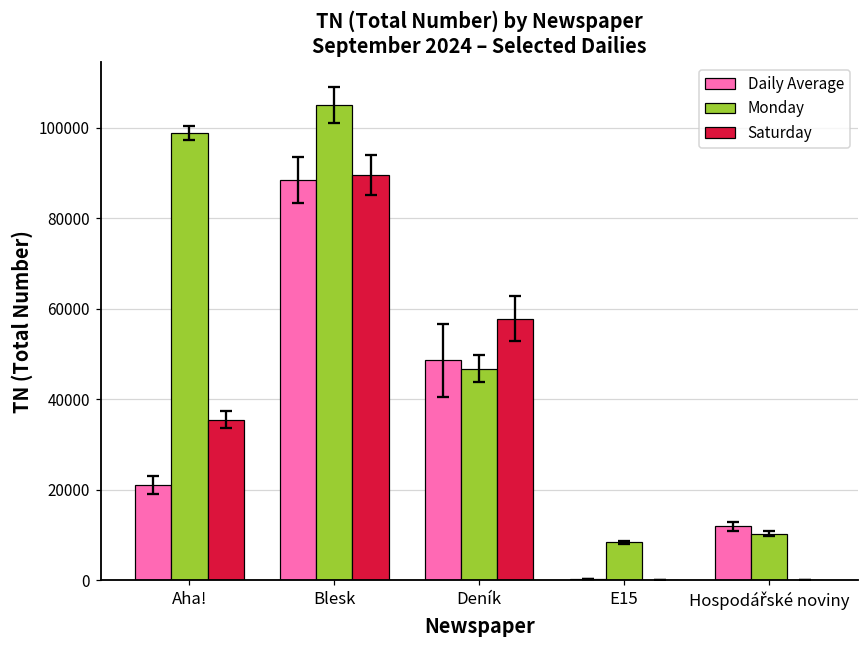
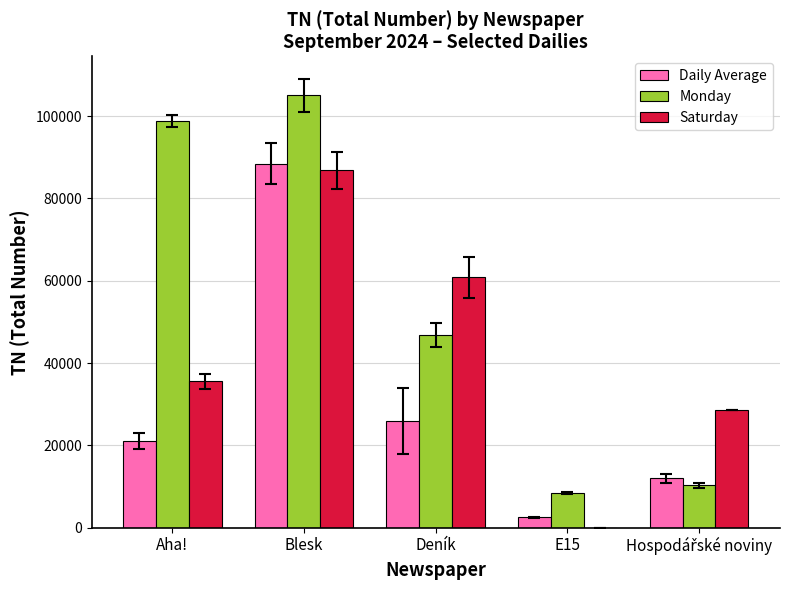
  {
    "Daily Average": {
      "Aha!": 21000,
      "Blesk": 88000,
-     "Deník": 49000,
-     "E15": 0,
+     "Deník": 26000,
+     "E15": 3000,
      "Hospodářské noviny": 12000
    },
    "Monday": {
      "Aha!": 99000,
      "Blesk": 105000,
      "Deník": 47000,
      "E15": 8000,
      "Hospodářské noviny": 10000
    },
    "Saturday": {
      "Aha!": 36000,
-     "Blesk": 90000,
-     "Deník": 58000,
+     "Blesk": 87000,
+     "Deník": 61000,
      "E15": 0,
-     "Hospodářské noviny": 0
+     "Hospodářské noviny": 29000
    }
  }
